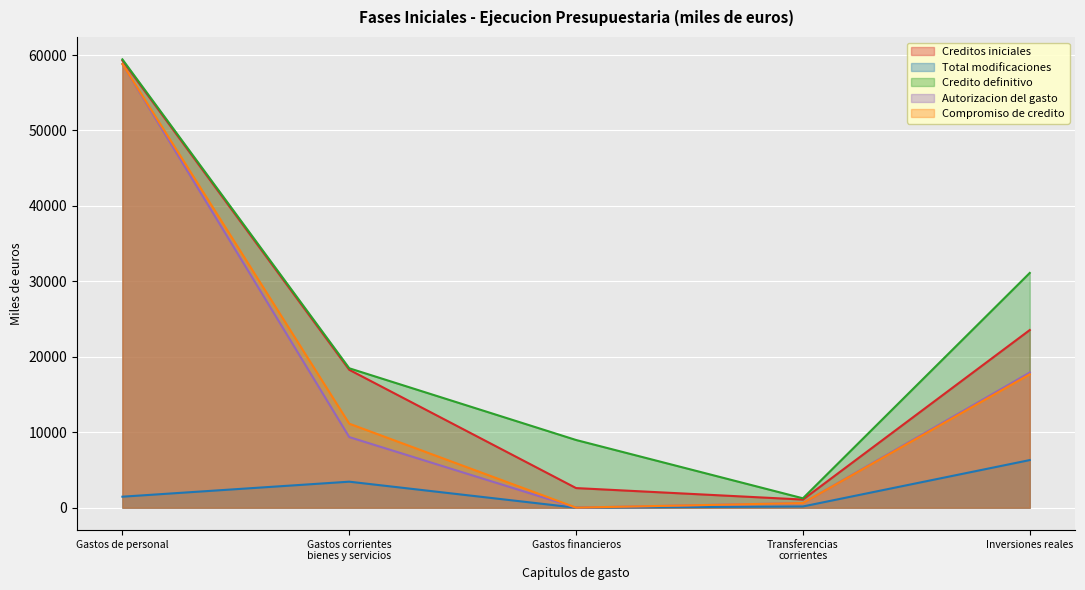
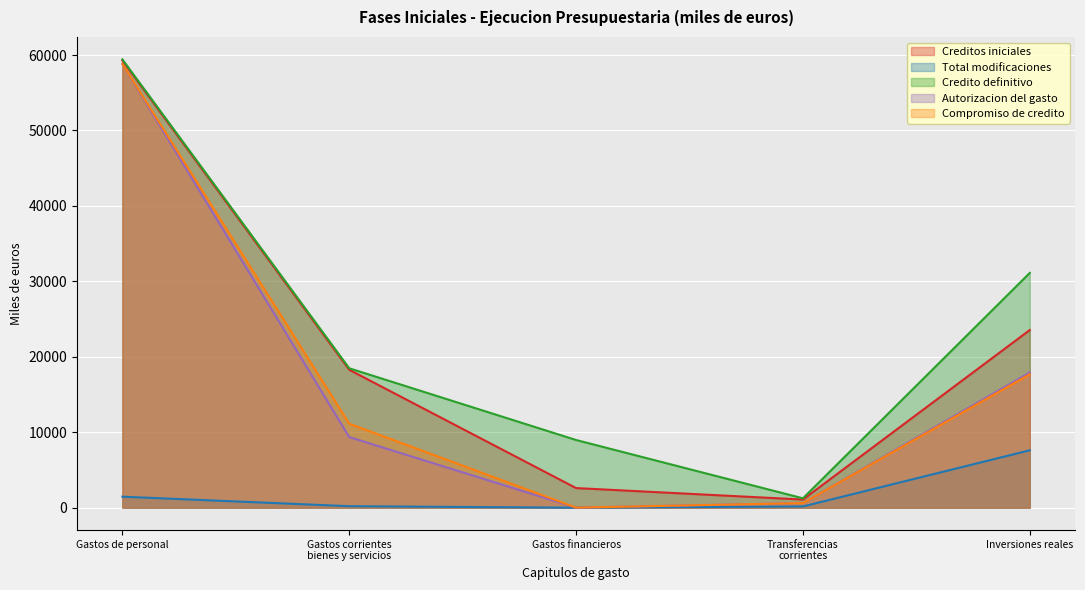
  {
    "Total modificaciones": {
      "Gastos de personal": 1000,
-     "Gastos corrientes bienes y servicios": 3000,
+     "Gastos corrientes bienes y servicios": 0,
      "Transferencias corrientes": 0,
-     "Inversiones reales": 6000
+     "Inversiones reales": 8000
    },
    "Credito definitivo": {
      "Gastos financieros": 9000,
      "Inversiones reales": 31000
    },
    "Autorizacion del gasto": {
      "Gastos corrientes bienes y servicios": 9000
    }
  }
